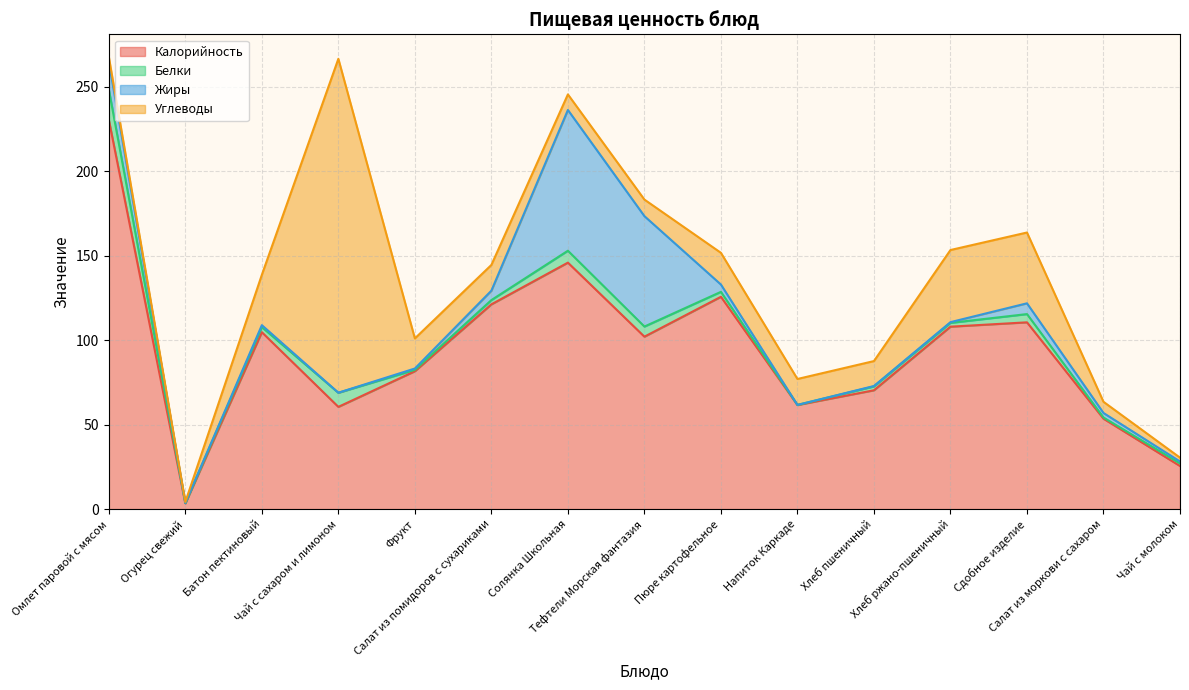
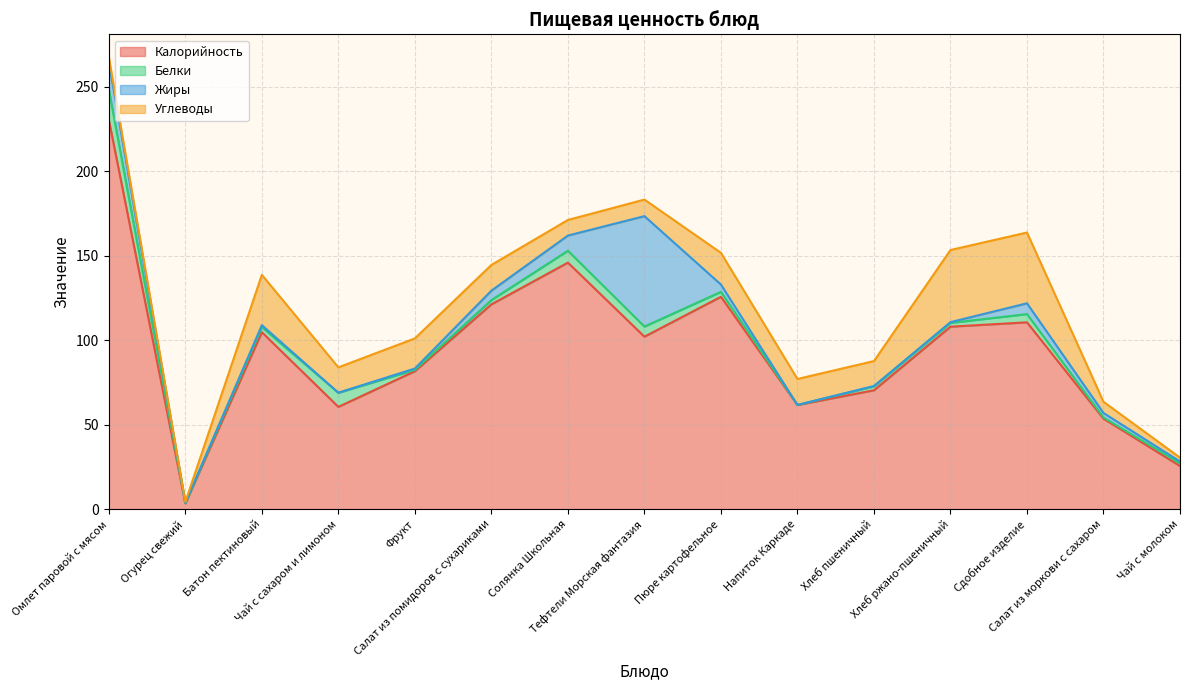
  {
    "Калорийность": {
      "Омлет паровой с мясом": 230,
      "Батон пектиновый": 105,
      "Чай с сахаром и лимоном": 61,
      "Салат из помидоров с сухариками": 121,
      "Солянка Школьная": 146,
      "Тефтели Морская фантазия": 102,
      "Пюре картофельное": 126,
      "Хлеб пшеничный": 70,
      "Хлеб ржано-пшеничный": 108,
      "Сдобное изделие": 111,
      "Чай с молоком": 26
    },
    "Белки": {
      "Омлет паровой с мясом": 18,
      "Салат из помидоров с сухариками": 3,
      "Солянка Школьная": 7,
      "Тефтели Морская фантазия": 6,
      "Пюре картофельное": 3,
      "Сдобное изделие": 5
    },
    "Жиры": {
      "Омлет паровой с мясом": 16,
      "Салат из помидоров с сухариками": 6,
-     "Солянка Школьная": 83,
+     "Солянка Школьная": 9,
      "Тефтели Морская фантазия": 65,
      "Пюре картофельное": 4,
      "Сдобное изделие": 6,
      "Салат из моркови с сахаром": 3
    },
    "Углеводы": {
      "Омлет паровой с мясом": 3,
      "Батон пектиновый": 30,
-     "Чай с сахаром и лимоном": 198,
+     "Чай с сахаром и лимоном": 15,
      "Фрукт": 18,
      "Салат из помидоров с сухариками": 15,
      "Солянка Школьная": 9,
      "Тефтели Морская фантазия": 10,
      "Пюре картофельное": 19,
      "Напиток Каркаде": 15,
      "Хлеб пшеничный": 15,
      "Хлеб ржано-пшеничный": 43,
      "Сдобное изделие": 42,
      "Салат из моркови с сахаром": 7,
      "Чай с молоком": 2
    }
  }
